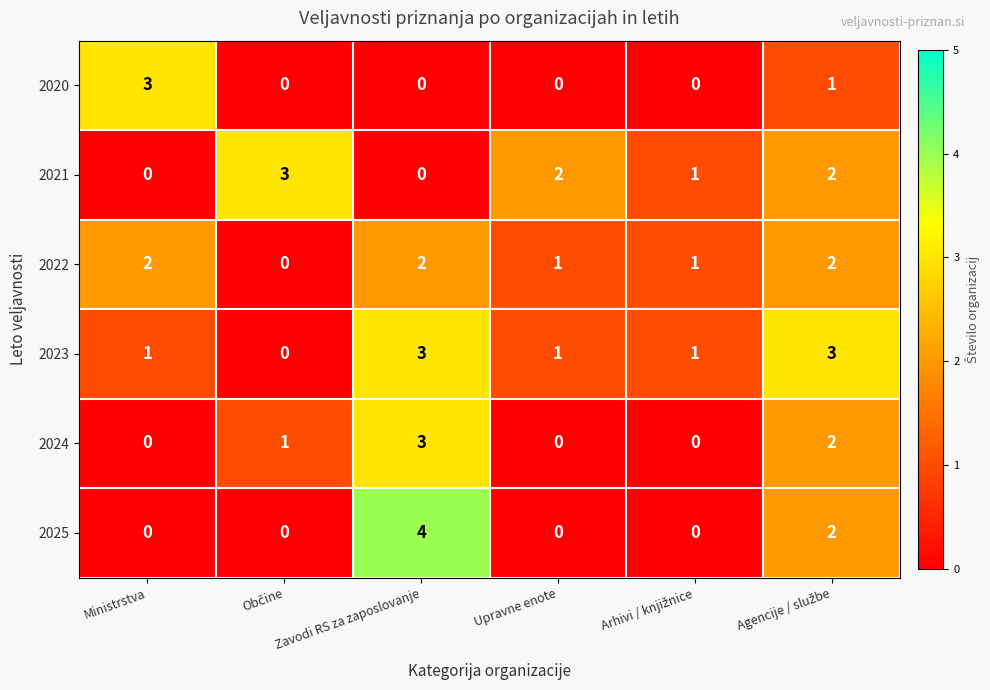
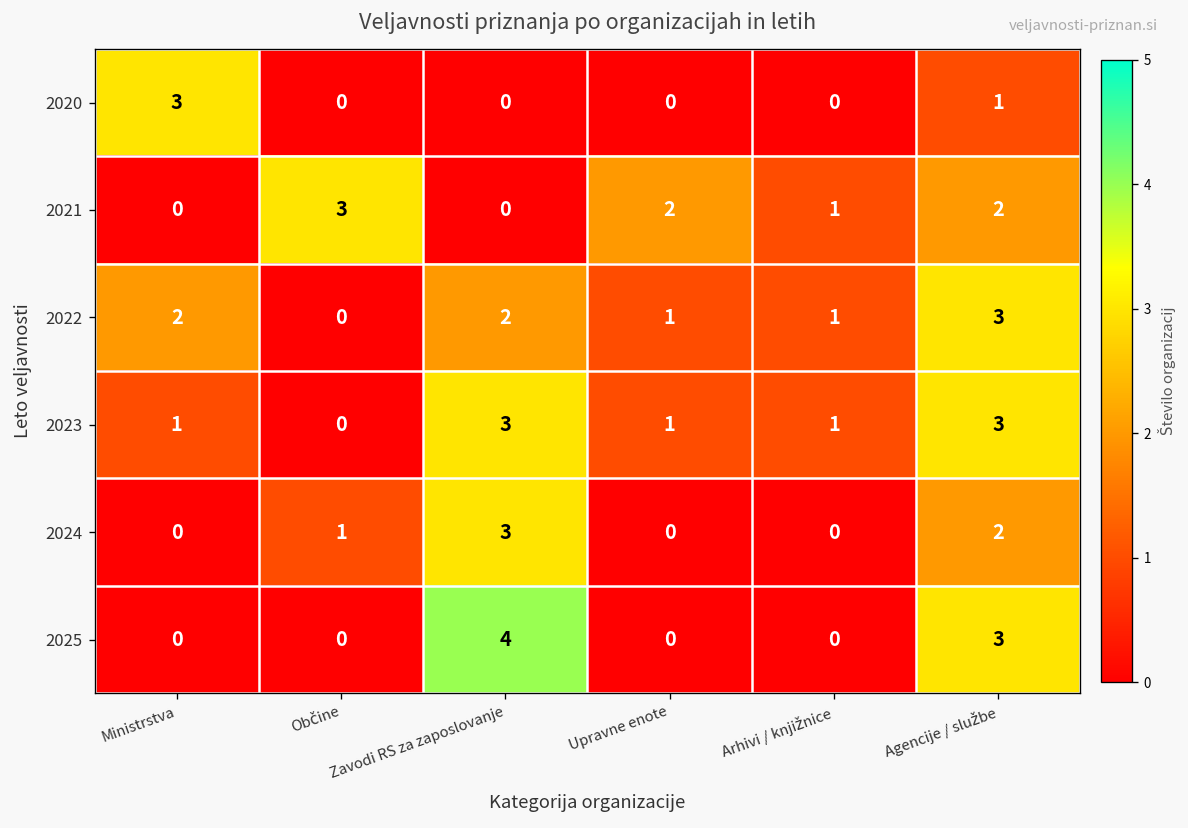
  {
    "2020": {
      "Ministrstva": 3,
      "Občine": 0,
      "Zavodi RS za zaposlovanje": 0,
      "Upravne enote": 0,
      "Arhivi / knjižnice": 0,
      "Agencije / službe": 1
    },
    "2021": {
      "Ministrstva": 0,
      "Občine": 3,
      "Zavodi RS za zaposlovanje": 0,
      "Upravne enote": 2,
      "Arhivi / knjižnice": 1,
      "Agencije / službe": 2
    },
    "2022": {
      "Ministrstva": 2,
      "Občine": 0,
      "Zavodi RS za zaposlovanje": 2,
      "Upravne enote": 1,
      "Arhivi / knjižnice": 1,
-     "Agencije / službe": 2
+     "Agencije / službe": 3
    },
    "2023": {
      "Ministrstva": 1,
      "Občine": 0,
      "Zavodi RS za zaposlovanje": 3,
      "Upravne enote": 1,
      "Arhivi / knjižnice": 1,
      "Agencije / službe": 3
    },
    "2024": {
      "Ministrstva": 0,
      "Občine": 1,
      "Zavodi RS za zaposlovanje": 3,
      "Upravne enote": 0,
      "Arhivi / knjižnice": 0,
      "Agencije / službe": 2
    },
    "2025": {
      "Ministrstva": 0,
      "Občine": 0,
      "Zavodi RS za zaposlovanje": 4,
      "Upravne enote": 0,
      "Arhivi / knjižnice": 0,
-     "Agencije / službe": 2
+     "Agencije / službe": 3
    }
  }
